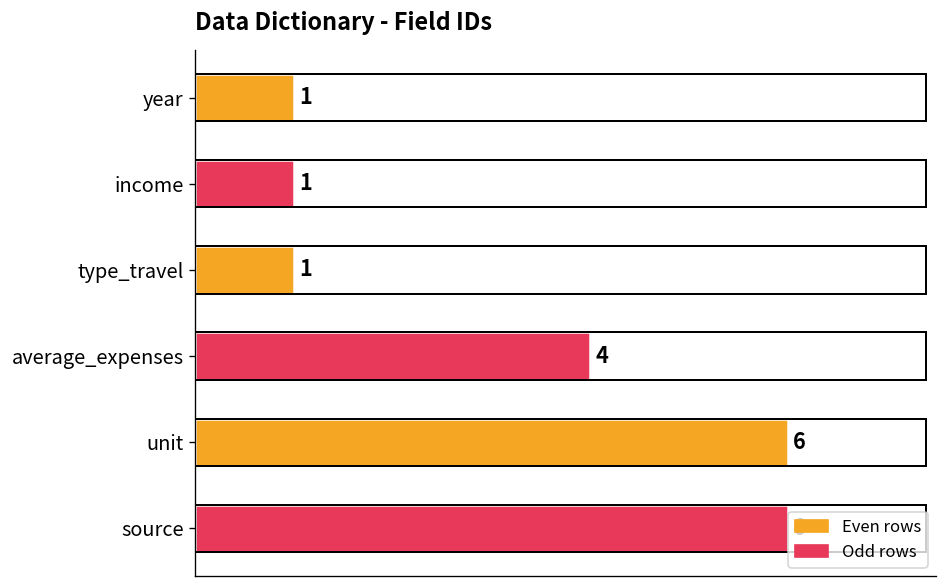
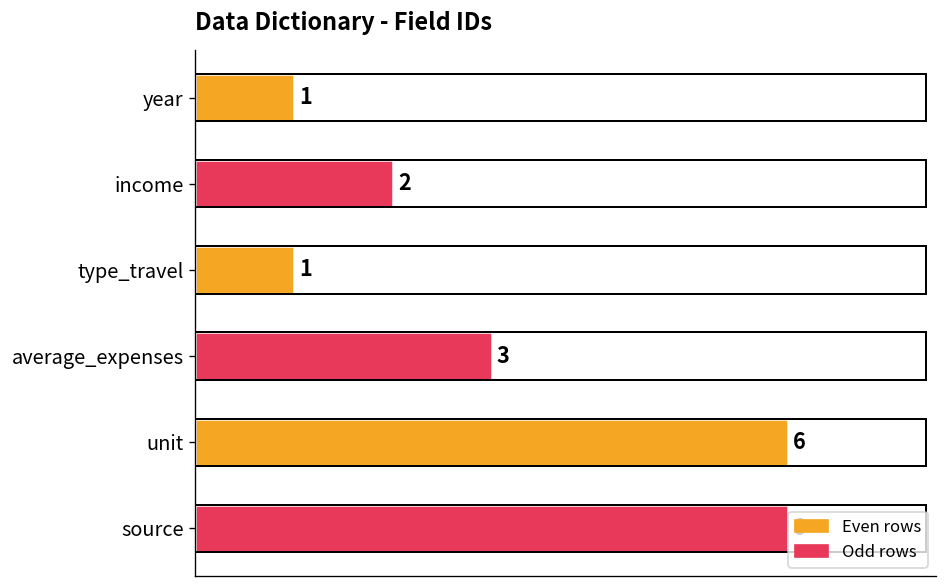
  {
    "year": 1,
-   "income": 1,
+   "income": 2,
    "type_travel": 1,
-   "average_expenses": 4,
+   "average_expenses": 3,
    "unit": 6
  }
